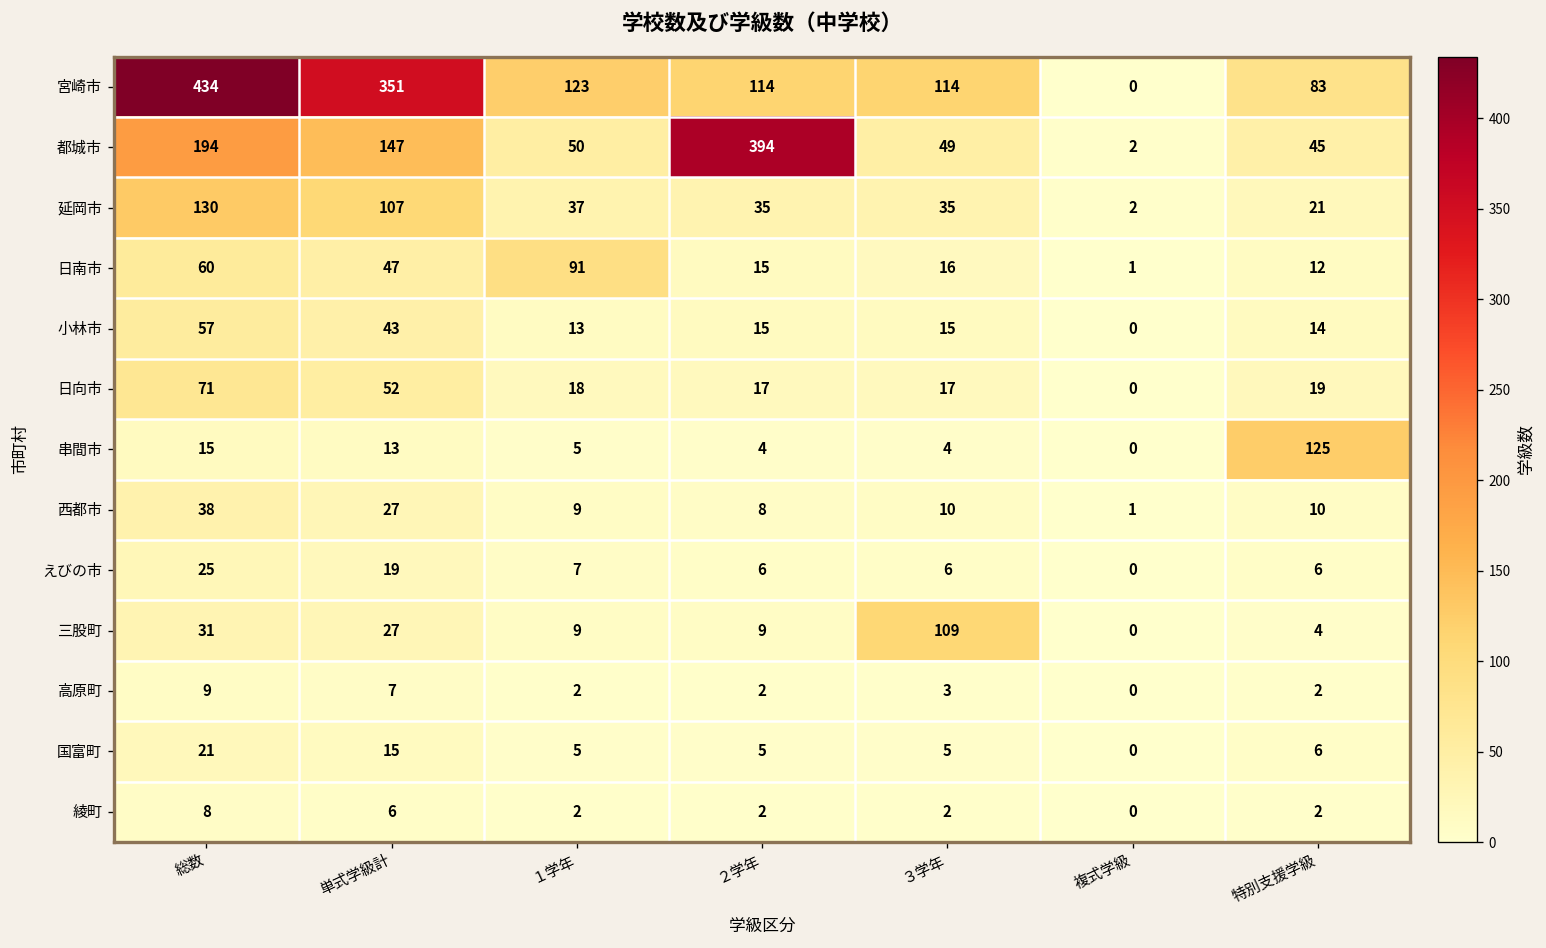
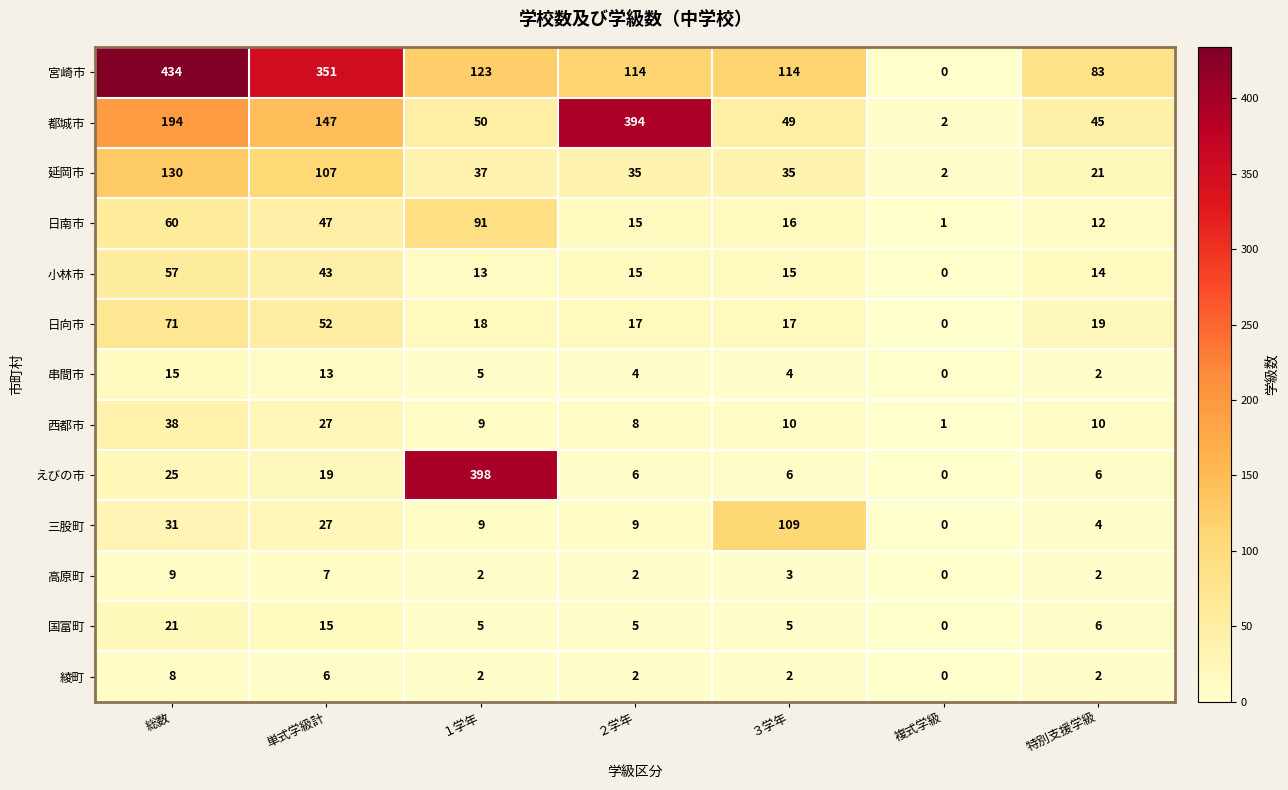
  {
    "宮崎市": {
      "総数": 434,
      "単式学級計": 351,
      "１学年": 123,
      "２学年": 114,
      "３学年": 114,
      "複式学級": 0,
      "特別支援学級": 83
    },
    "都城市": {
      "総数": 194,
      "単式学級計": 147,
      "１学年": 50,
      "２学年": 394,
      "３学年": 49,
      "複式学級": 2,
      "特別支援学級": 45
    },
    "延岡市": {
      "総数": 130,
      "単式学級計": 107,
      "１学年": 37,
      "２学年": 35,
      "３学年": 35,
      "複式学級": 2,
      "特別支援学級": 21
    },
    "日南市": {
      "総数": 60,
      "単式学級計": 47,
      "１学年": 91,
      "２学年": 15,
      "３学年": 16,
      "複式学級": 1,
      "特別支援学級": 12
    },
    "小林市": {
      "総数": 57,
      "単式学級計": 43,
      "１学年": 13,
      "２学年": 15,
      "３学年": 15,
      "複式学級": 0,
      "特別支援学級": 14
    },
    "日向市": {
      "総数": 71,
      "単式学級計": 52,
      "１学年": 18,
      "２学年": 17,
      "３学年": 17,
      "複式学級": 0,
      "特別支援学級": 19
    },
    "串間市": {
      "総数": 15,
      "単式学級計": 13,
      "１学年": 5,
      "２学年": 4,
      "３学年": 4,
      "複式学級": 0,
-     "特別支援学級": 125
+     "特別支援学級": 2
    },
    "西都市": {
      "総数": 38,
      "単式学級計": 27,
      "１学年": 9,
      "２学年": 8,
      "３学年": 10,
      "複式学級": 1,
      "特別支援学級": 10
    },
    "えびの市": {
      "総数": 25,
      "単式学級計": 19,
-     "１学年": 7,
+     "１学年": 398,
      "２学年": 6,
      "３学年": 6,
      "複式学級": 0,
      "特別支援学級": 6
    },
    "三股町": {
      "総数": 31,
      "単式学級計": 27,
      "１学年": 9,
      "２学年": 9,
      "３学年": 109,
      "複式学級": 0,
      "特別支援学級": 4
    },
    "高原町": {
      "総数": 9,
      "単式学級計": 7,
      "１学年": 2,
      "２学年": 2,
      "３学年": 3,
      "複式学級": 0,
      "特別支援学級": 2
    },
    "国富町": {
      "総数": 21,
      "単式学級計": 15,
      "１学年": 5,
      "２学年": 5,
      "３学年": 5,
      "複式学級": 0,
      "特別支援学級": 6
    },
    "綾町": {
      "総数": 8,
      "単式学級計": 6,
      "１学年": 2,
      "２学年": 2,
      "３学年": 2,
      "複式学級": 0,
      "特別支援学級": 2
    }
  }
